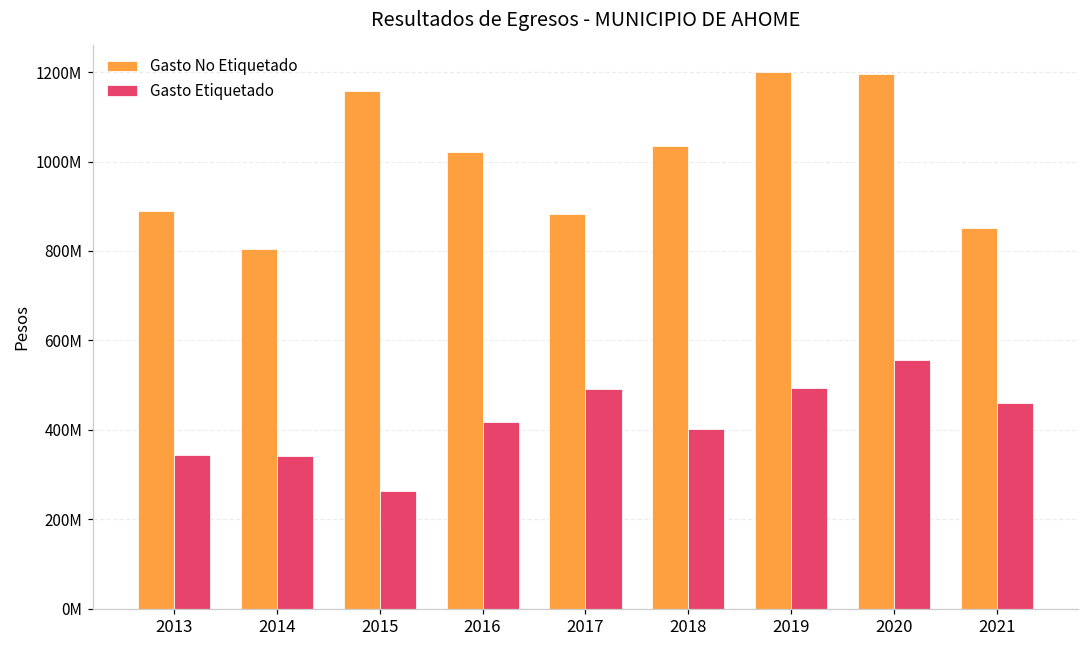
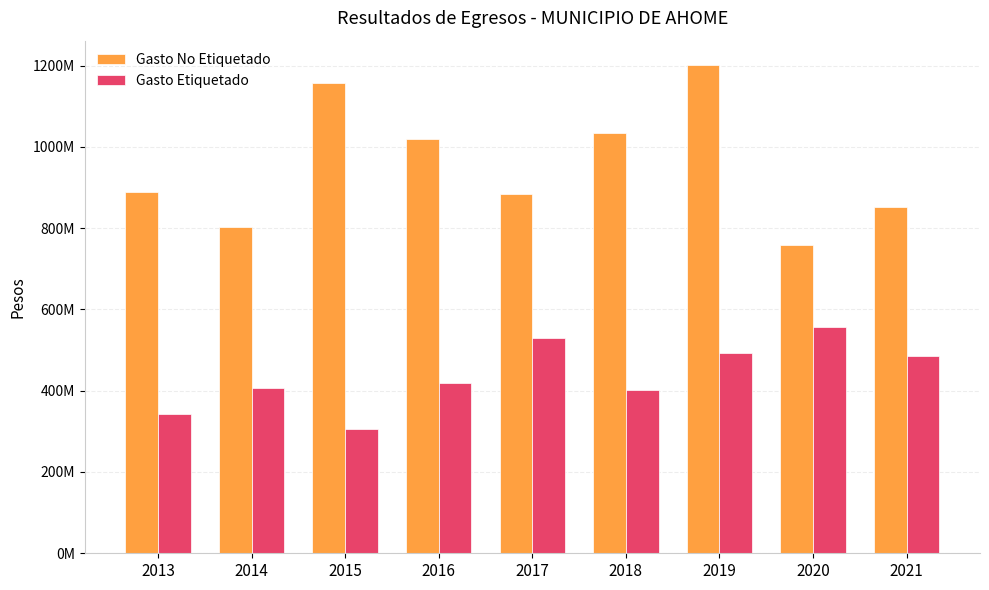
  {
    "Gasto No Etiquetado": {
      "2013": 890000000,
      "2014": 800000000,
      "2015": 1160000000,
      "2016": 1020000000,
      "2017": 880000000,
      "2018": 1030000000,
      "2019": 1200000000,
-     "2020": 1200000000,
+     "2020": 760000000,
      "2021": 850000000
    },
    "Gasto Etiquetado": {
      "2013": 340000000,
-     "2014": 340000000,
-     "2015": 260000000,
+     "2014": 410000000,
+     "2015": 310000000,
      "2016": 420000000,
-     "2017": 490000000,
+     "2017": 530000000,
      "2018": 400000000,
      "2019": 490000000,
      "2020": 560000000,
-     "2021": 460000000
+     "2021": 490000000
    }
  }
